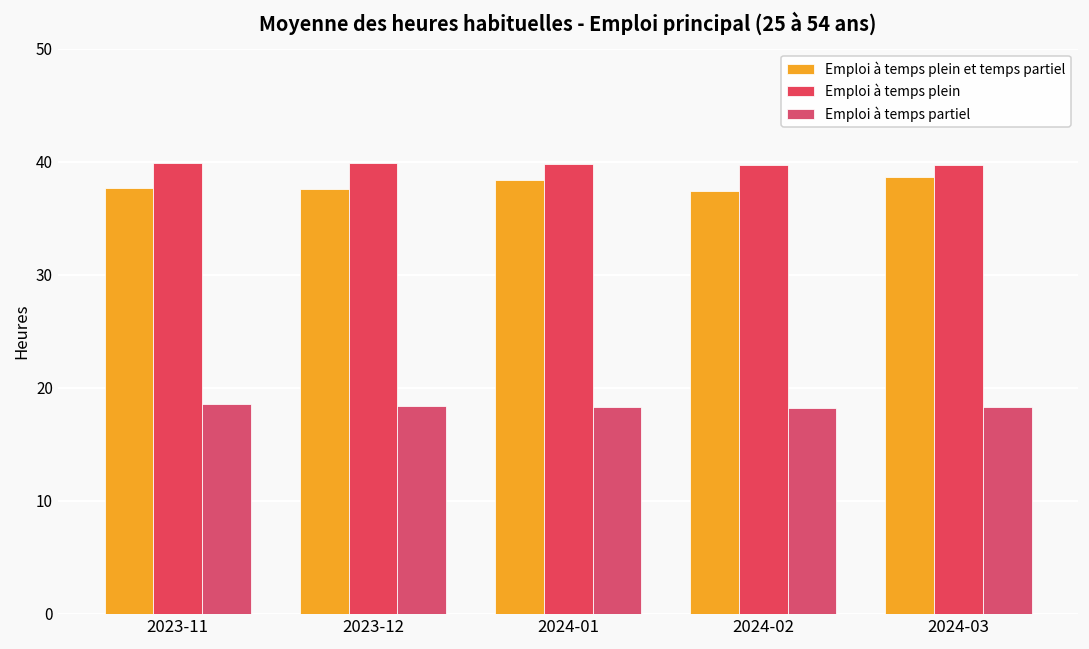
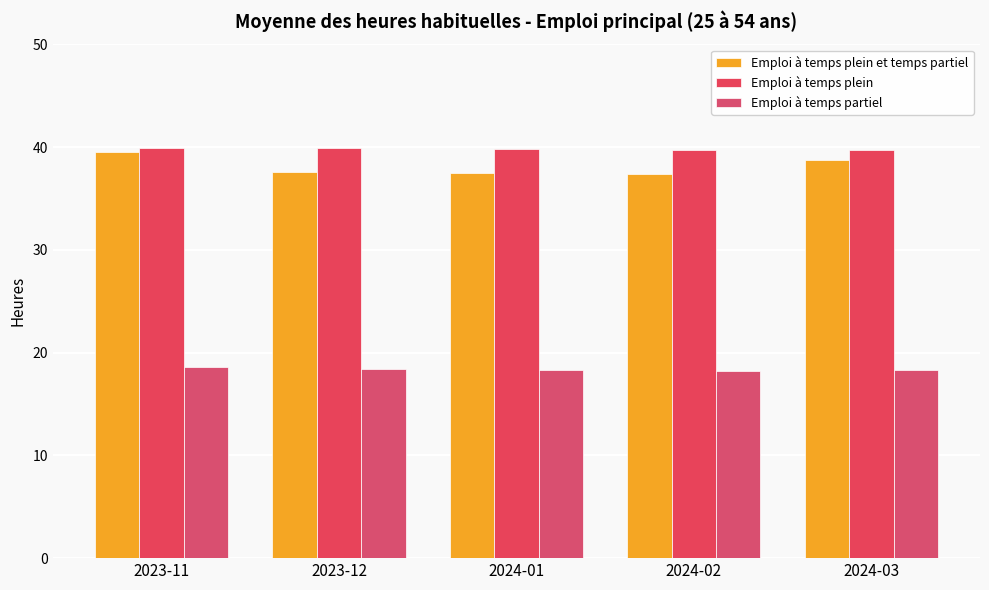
  {
    "Emploi à temps plein et temps partiel": {
-     "2023-11": 37.7,
+     "2023-11": 39.5,
      "2023-12": 37.6,
-     "2024-01": 38.4,
+     "2024-01": 37.5,
      "2024-02": 37.4,
      "2024-03": 38.7
    }
  }
